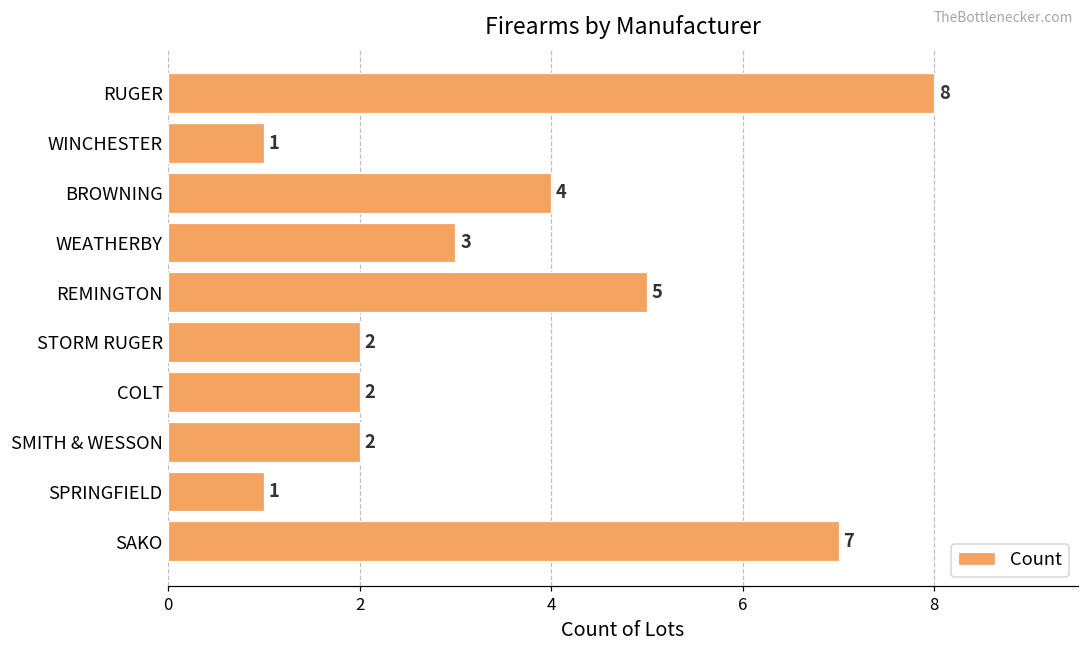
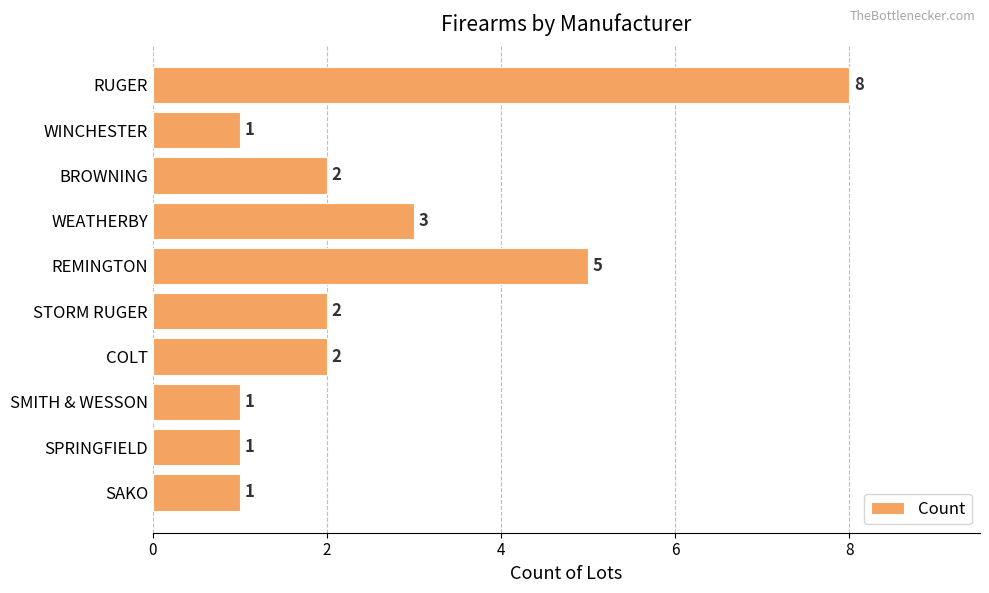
  {
    "RUGER": 8,
    "WINCHESTER": 1,
-   "BROWNING": 4,
+   "BROWNING": 2,
    "WEATHERBY": 3,
    "REMINGTON": 5,
    "STORM RUGER": 2,
    "COLT": 2,
-   "SMITH & WESSON": 2,
+   "SMITH & WESSON": 1,
    "SPRINGFIELD": 1,
-   "SAKO": 7
+   "SAKO": 1
  }
